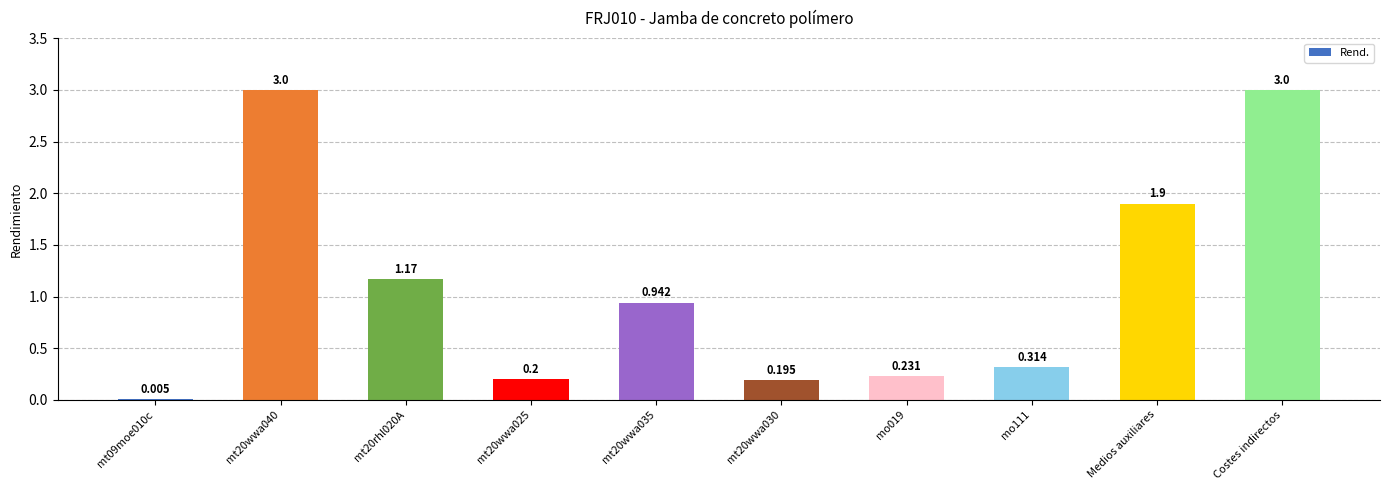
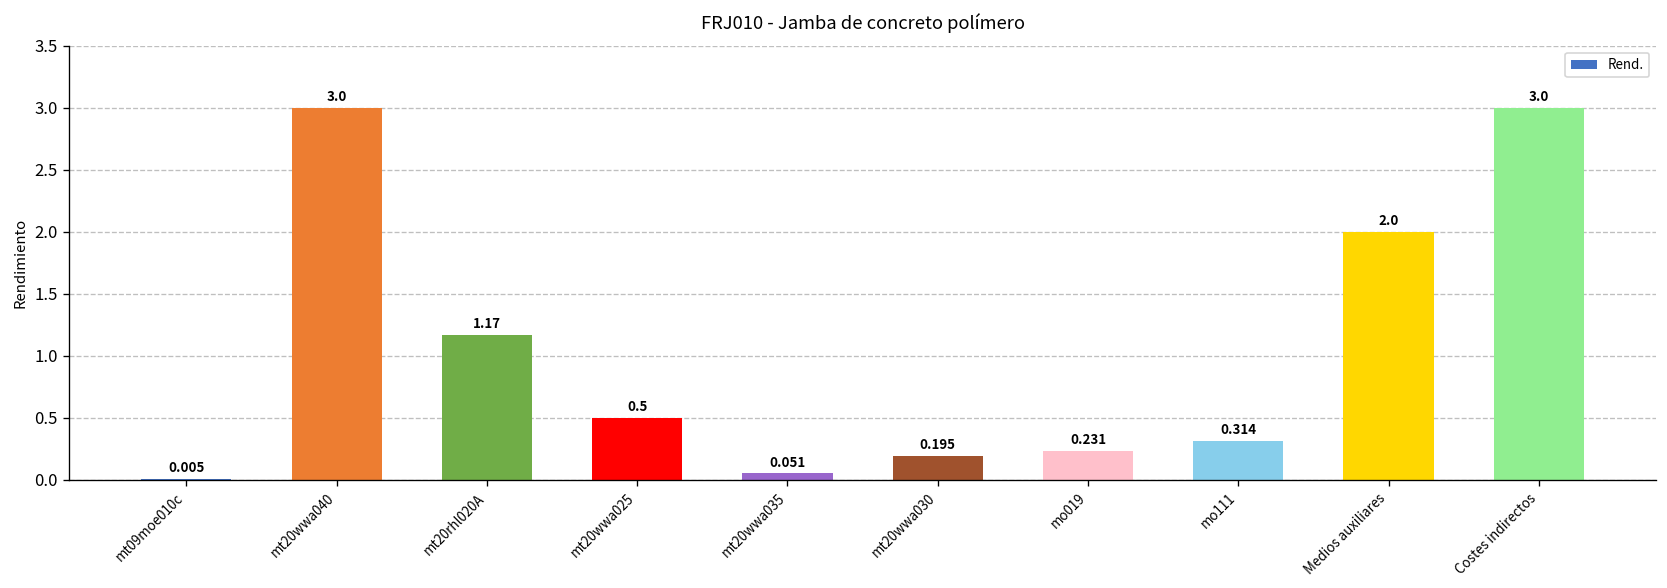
  {
    "mt09moe010c": 0.005,
    "mt20wwa040": 3.0,
    "mt20rhl020A": 1.17,
-   "mt20wwa025": 0.2,
-   "mt20wwa035": 0.942,
+   "mt20wwa025": 0.5,
+   "mt20wwa035": 0.051,
    "mt20wwa030": 0.195,
    "mo019": 0.231,
    "mo111": 0.314,
-   "Medios auxiliares": 1.9,
+   "Medios auxiliares": 2.0,
    "Costes indirectos": 3.0
  }
